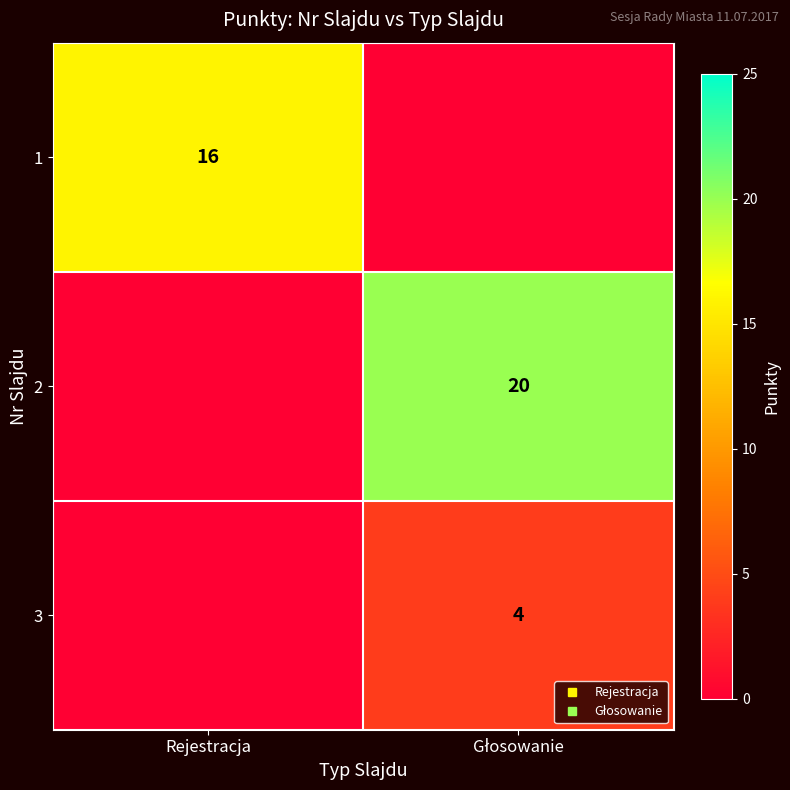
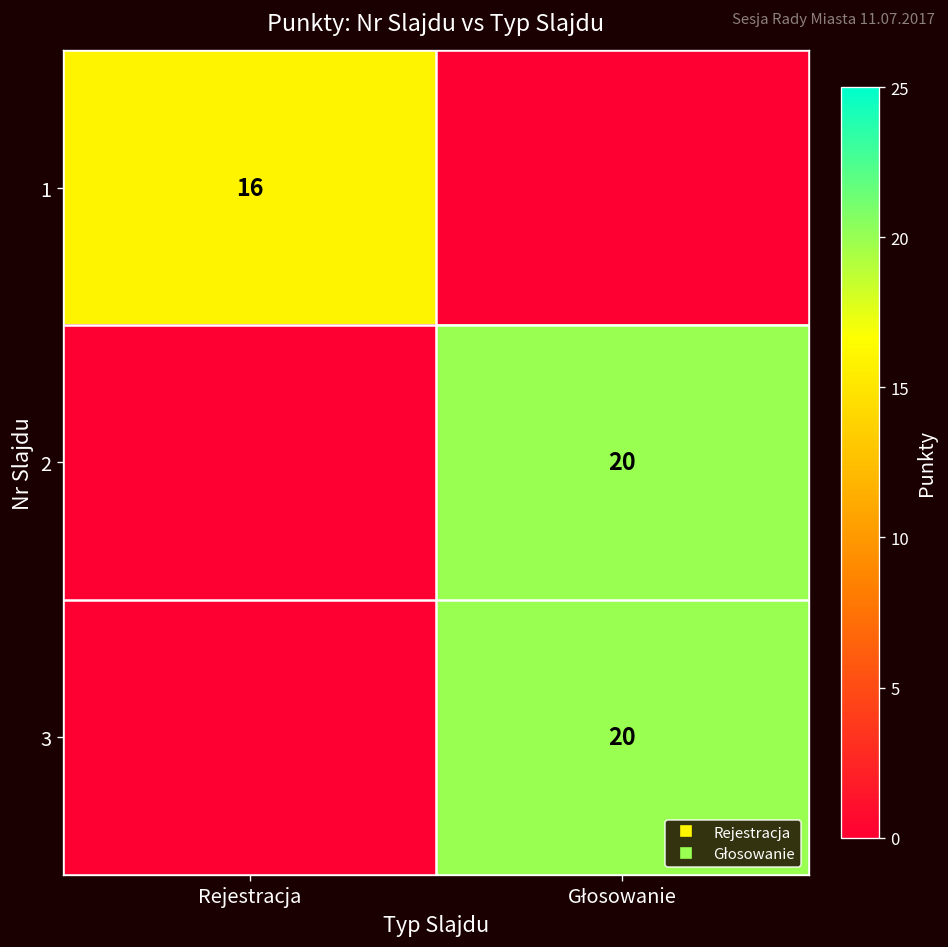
  {
    "1": {
      "Rejestracja": 16
    },
    "2": {
      "Głosowanie": 20
    },
    "3": {
-     "Głosowanie": 4
+     "Głosowanie": 20
    }
  }
